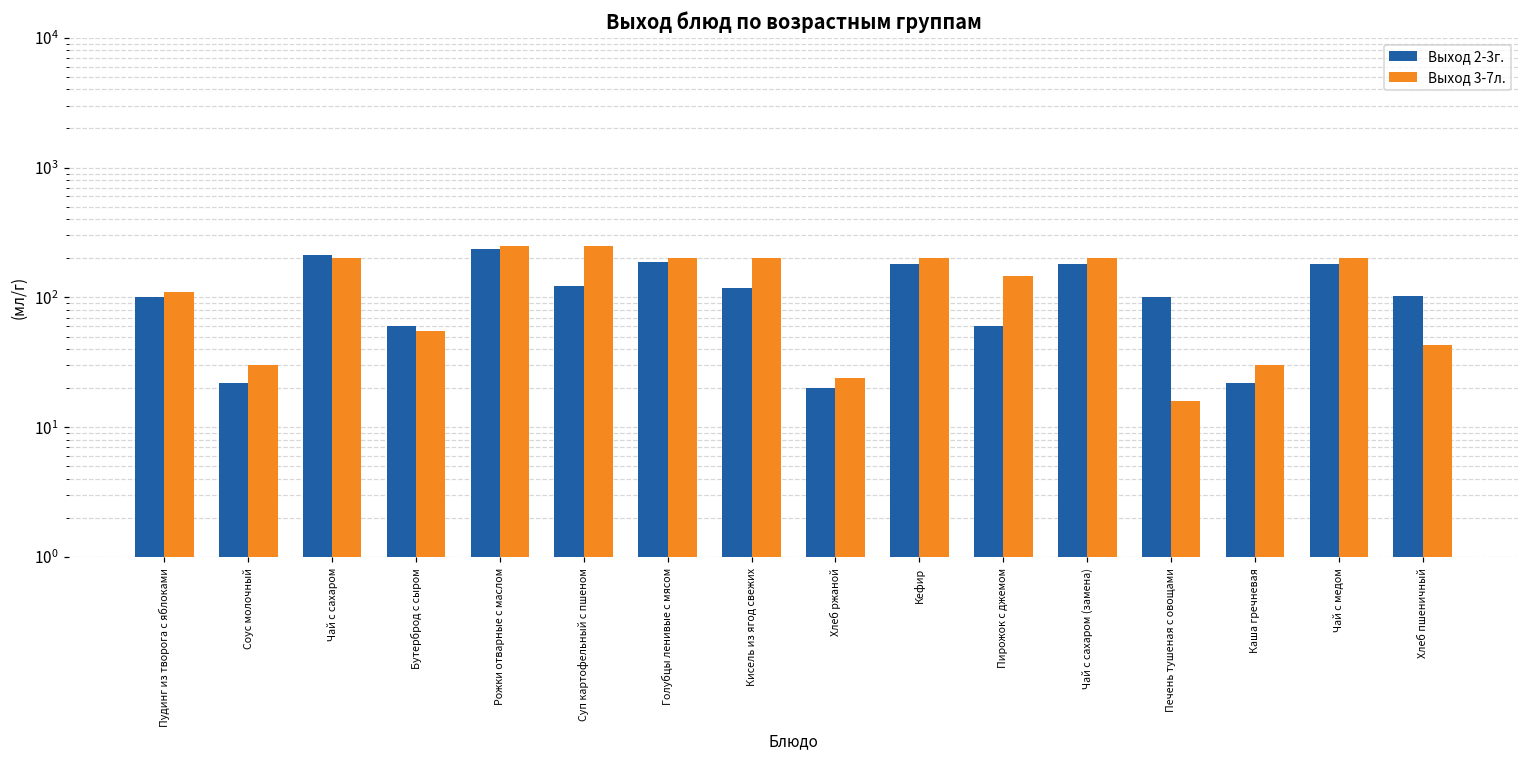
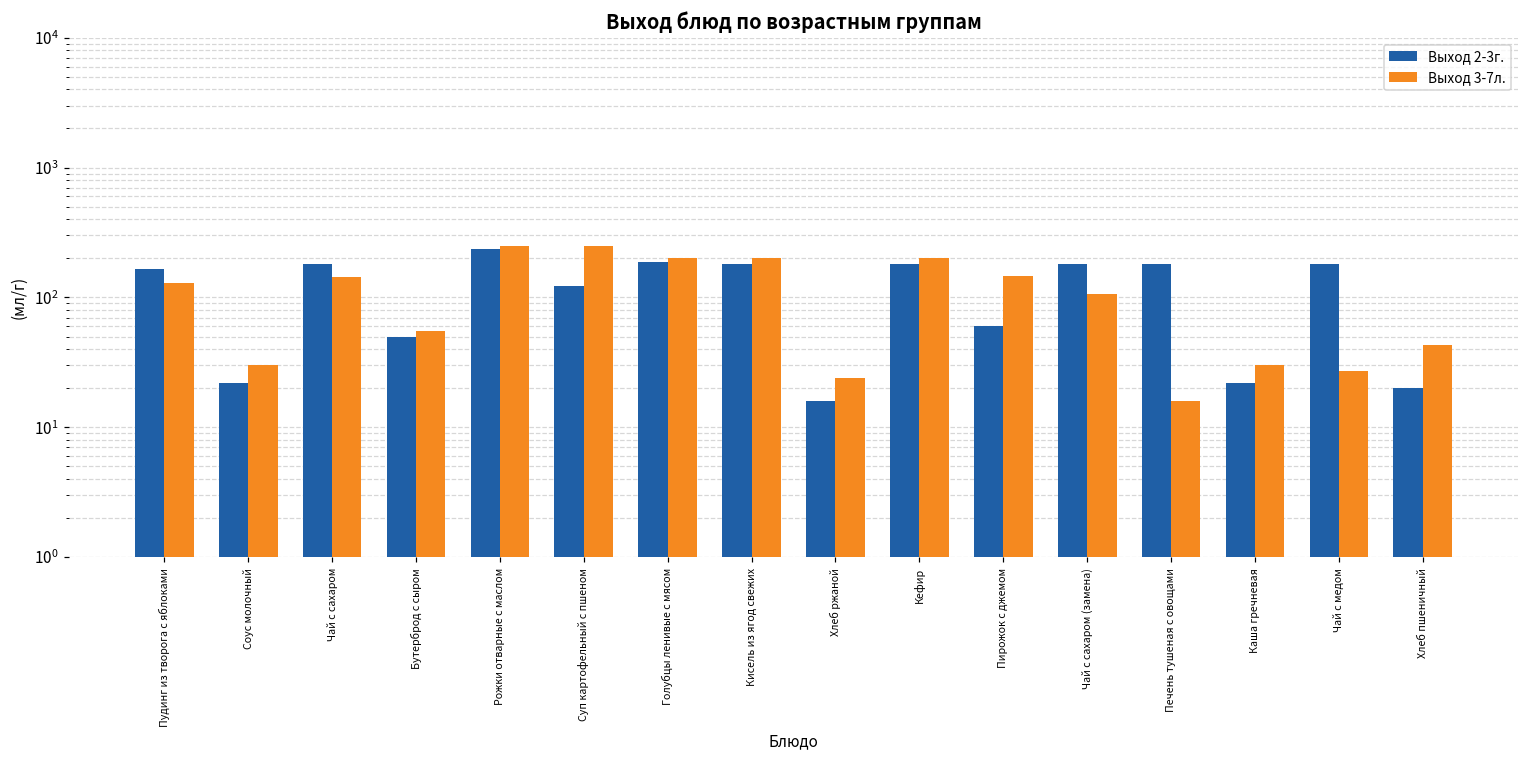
  {
    "Выход 2-3г.": {
-     "Пудинг из творога с яблоками": 100,
+     "Пудинг из творога с яблоками": 170,
      "Соус молочный": 22,
-     "Чай с сахаром": 210,
-     "Бутерброд с сыром": 60,
+     "Чай с сахаром": 180,
+     "Бутерброд с сыром": 50,
      "Рожки отварные с маслом": 240,
      "Суп картофельный с пшеном": 120,
      "Голубцы ленивые с мясом": 190,
-     "Кисель из ягод свежих": 120,
-     "Хлеб ржаной": 20,
+     "Кисель из ягод свежих": 180,
+     "Хлеб ржаной": 16,
      "Кефир": 180,
      "Пирожок с джемом": 60,
      "Чай с сахаром (замена)": 180,
-     "Печень тушеная с овощами": 100,
+     "Печень тушеная с овощами": 180,
      "Каша гречневая": 22,
      "Чай с медом": 180,
-     "Хлеб пшеничный": 100
+     "Хлеб пшеничный": 20
    },
    "Выход 3-7л.": {
-     "Пудинг из творога с яблоками": 110,
+     "Пудинг из творога с яблоками": 130,
      "Соус молочный": 30,
-     "Чай с сахаром": 200,
+     "Чай с сахаром": 140,
      "Бутерброд с сыром": 60,
      "Рожки отварные с маслом": 250,
      "Суп картофельный с пшеном": 250,
      "Голубцы ленивые с мясом": 200,
      "Кисель из ягод свежих": 200,
      "Хлеб ржаной": 24,
      "Кефир": 200,
      "Пирожок с джемом": 150,
-     "Чай с сахаром (замена)": 200,
+     "Чай с сахаром (замена)": 110,
      "Печень тушеная с овощами": 16,
      "Каша гречневая": 30,
-     "Чай с медом": 200,
+     "Чай с медом": 27,
      "Хлеб пшеничный": 43
    }
  }
